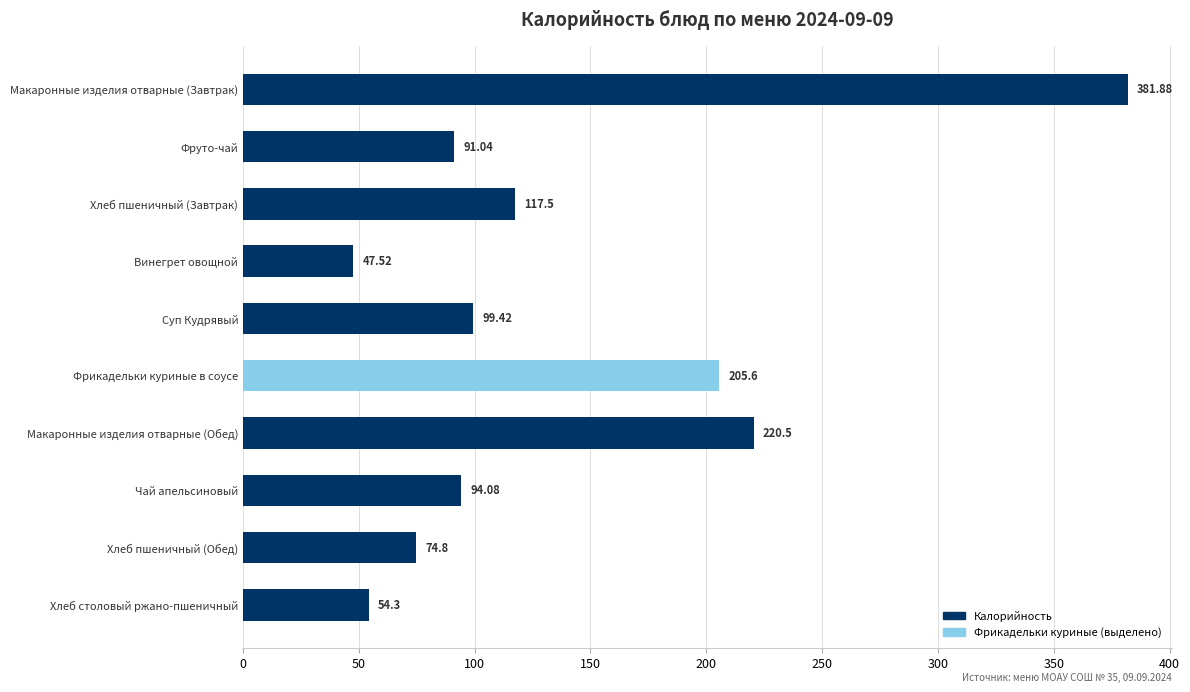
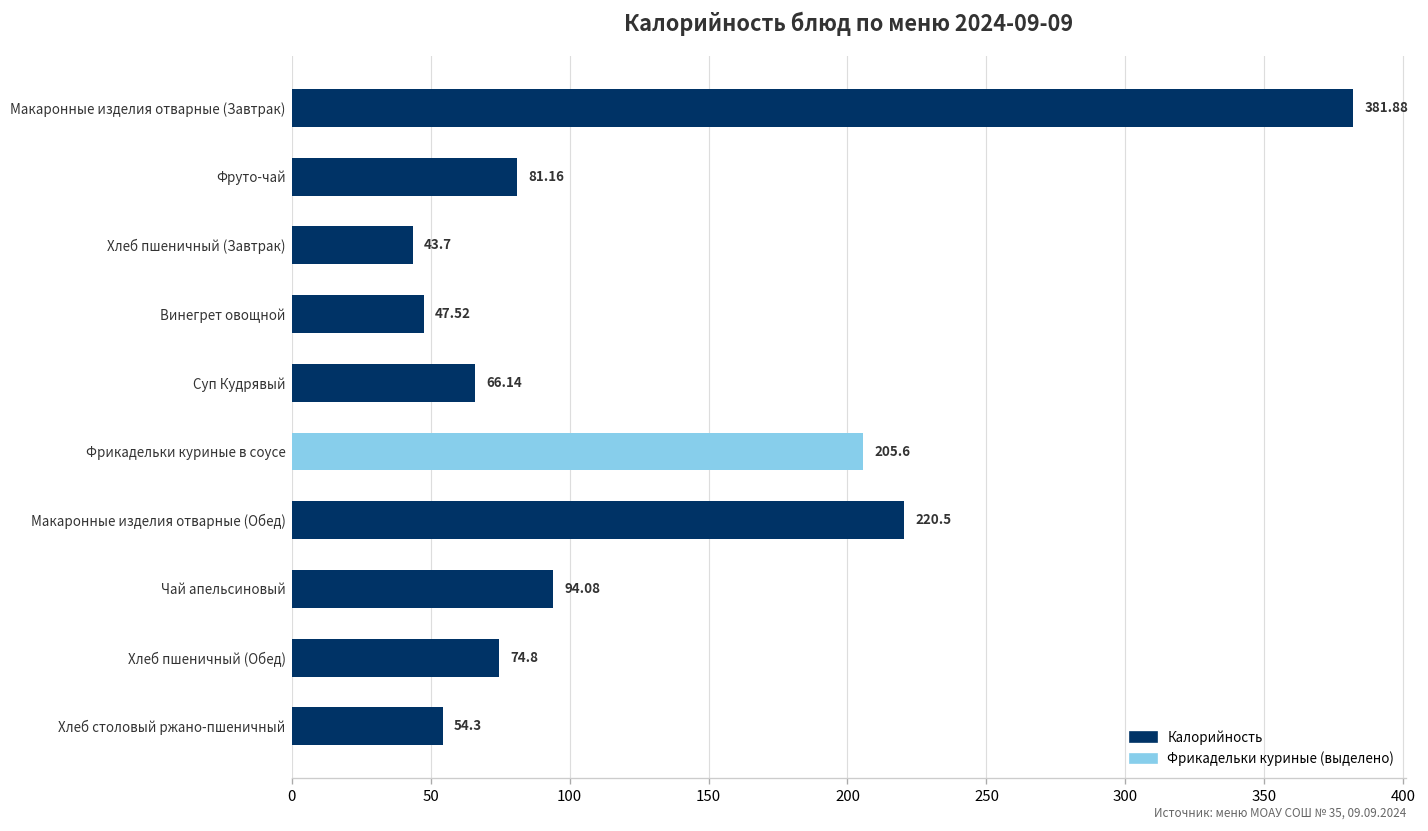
  {
    "Макаронные изделия отварные (Завтрак)": 381.88,
-   "Фруто-чай": 91.04,
-   "Хлеб пшеничный (Завтрак)": 117.5,
+   "Фруто-чай": 81.16,
+   "Хлеб пшеничный (Завтрак)": 43.7,
    "Винегрет овощной": 47.52,
-   "Суп Кудрявый": 99.42,
+   "Суп Кудрявый": 66.14,
    "Фрикадельки куриные в соусе": 205.6,
    "Макаронные изделия отварные (Обед)": 220.5,
    "Чай апельсиновый": 94.08,
    "Хлеб пшеничный (Обед)": 74.8,
    "Хлеб столовый ржано-пшеничный": 54.3
  }
